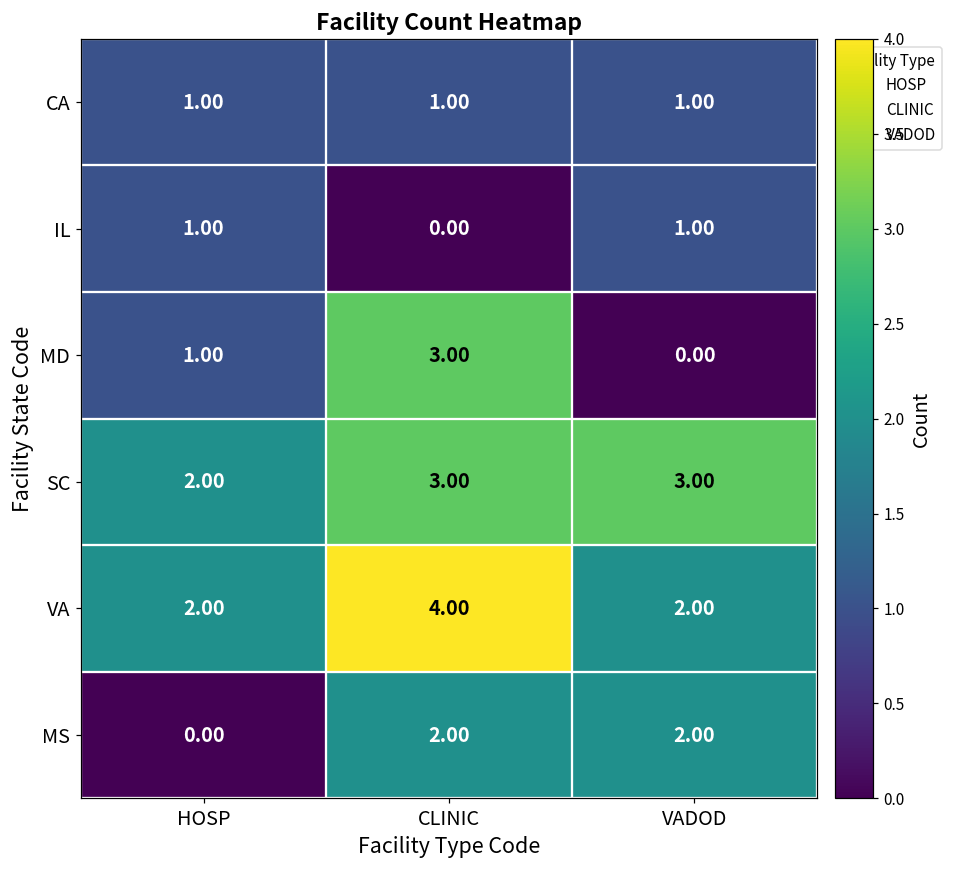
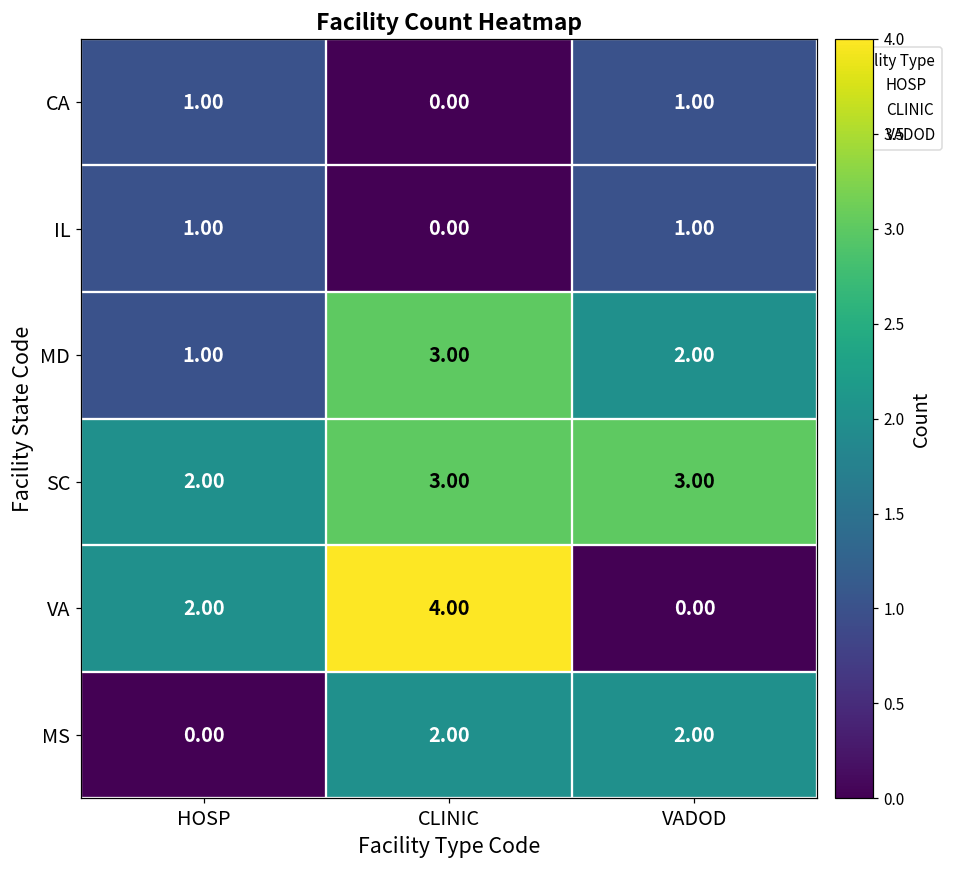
  {
    "CA": {
      "HOSP": 1.00,
-     "CLINIC": 1.00,
+     "CLINIC": 0.00,
      "VADOD": 1.00
    },
    "IL": {
      "HOSP": 1.00,
      "CLINIC": 0.00,
      "VADOD": 1.00
    },
    "MD": {
      "HOSP": 1.00,
      "CLINIC": 3.00,
-     "VADOD": 0.00
+     "VADOD": 2.00
    },
    "SC": {
      "HOSP": 2.00,
      "CLINIC": 3.00,
      "VADOD": 3.00
    },
    "VA": {
      "HOSP": 2.00,
      "CLINIC": 4.00,
-     "VADOD": 2.00
+     "VADOD": 0.00
    },
    "MS": {
      "HOSP": 0.00,
      "CLINIC": 2.00,
      "VADOD": 2.00
    }
  }
